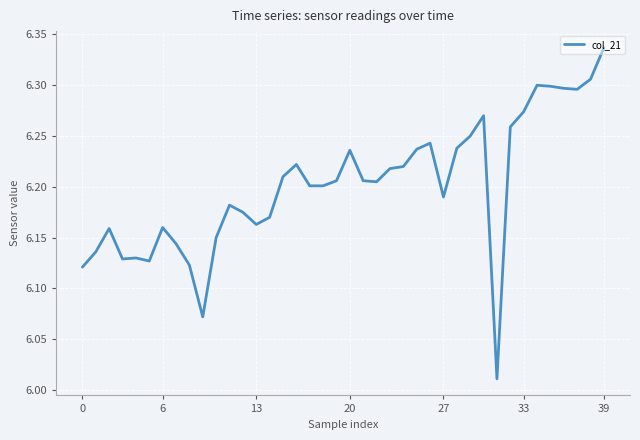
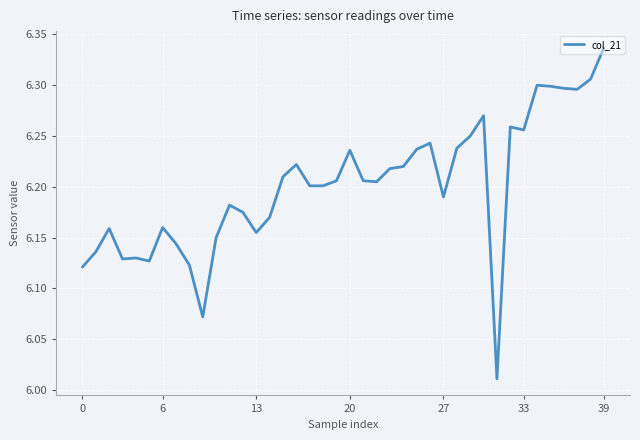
  {
    "0": 6.121,
    "6": 6.160,
-   "13": 6.163,
+   "13": 6.155,
    "20": 6.236,
    "27": 6.190,
-   "33": 6.274
+   "33": 6.256
  }
